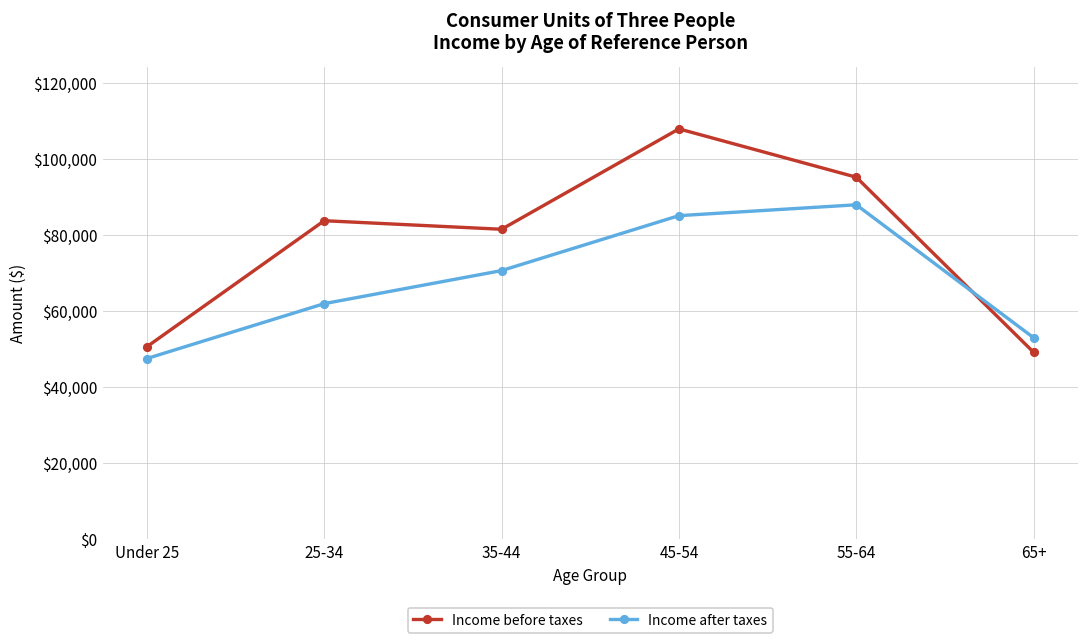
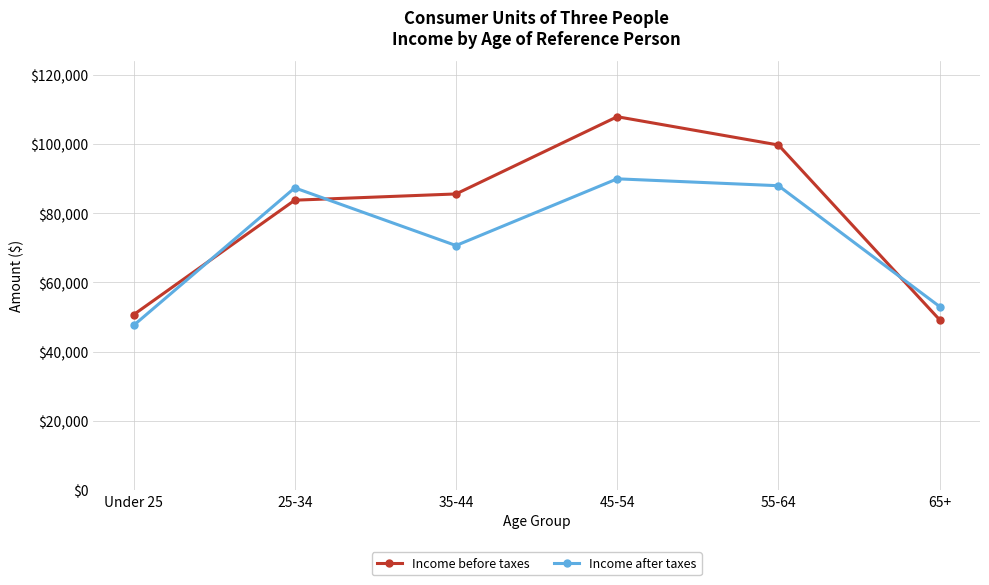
  {
    "Income before taxes": {
      "Under 25": "$51,000",
      "25-34": "$84,000",
-     "35-44": "$82,000",
+     "35-44": "$86,000",
      "45-54": "$108,000",
-     "55-64": "$95,000",
+     "55-64": "$100,000",
      "65+": "$49,000"
    },
    "Income after taxes": {
      "Under 25": "$48,000",
-     "25-34": "$62,000",
+     "25-34": "$87,000",
      "35-44": "$71,000",
-     "45-54": "$85,000",
+     "45-54": "$90,000",
      "55-64": "$88,000",
      "65+": "$53,000"
    }
  }
